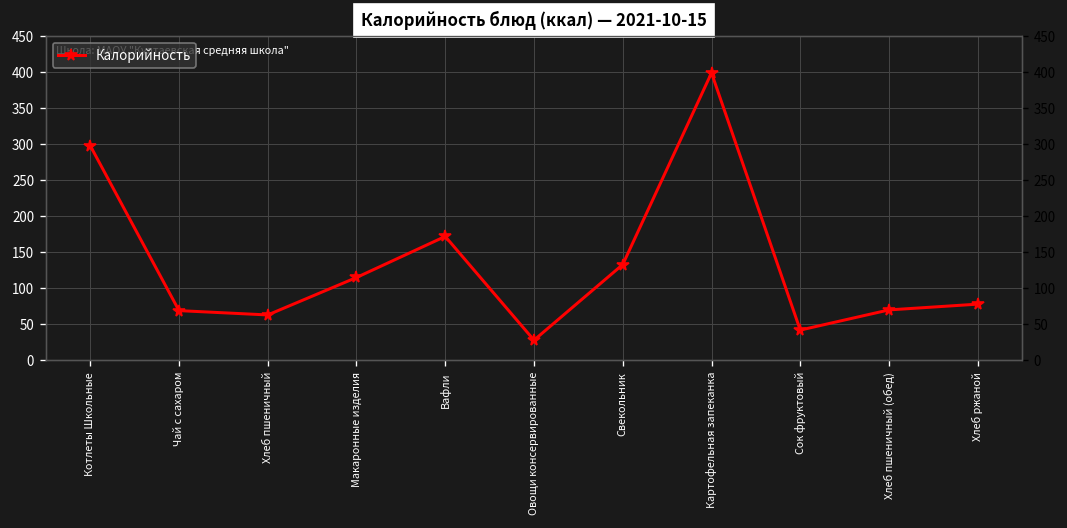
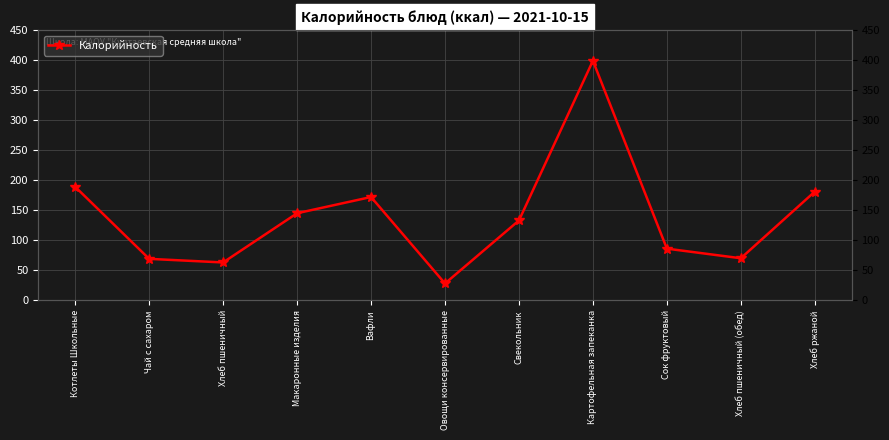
  {
-   "Котлеты Школьные": 300,
+   "Котлеты Школьные": 190,
    "Чай с сахаром": 70,
    "Хлеб пшеничный": 60,
-   "Макаронные изделия": 120,
+   "Макаронные изделия": 150,
    "Вафли": 170,
    "Овощи консервированные": 30,
    "Свекольник": 130,
    "Картофельная запеканка": 400,
-   "Сок фруктовый": 40,
+   "Сок фруктовый": 90,
    "Хлеб пшеничный (обед)": 70,
-   "Хлеб ржаной": 80
+   "Хлеб ржаной": 180
  }
